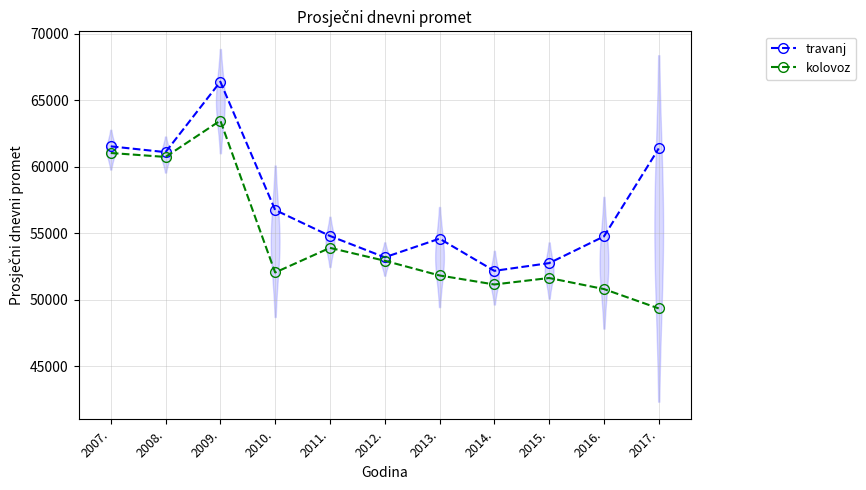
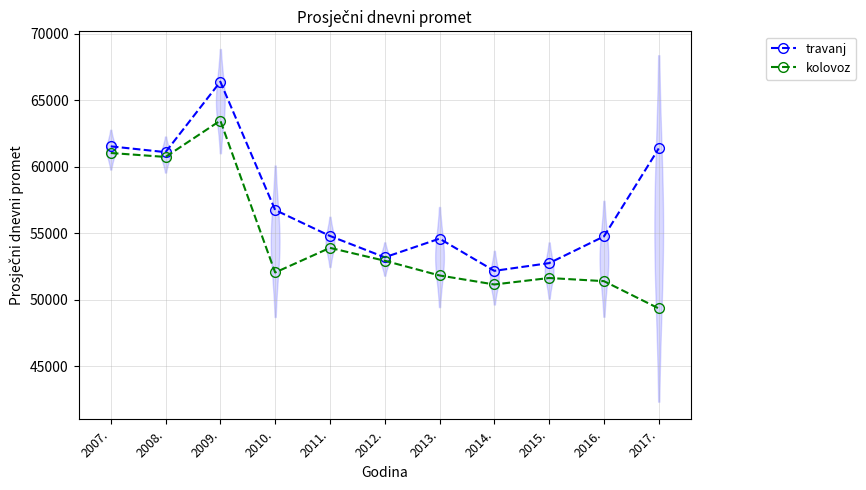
  {
    "travanj": {
      "2007.": 61500,
      "2008.": 61100,
      "2009.": 66400,
      "2010.": 56800,
      "2011.": 54800,
      "2012.": 53200,
      "2013.": 54600,
      "2014.": 52200,
      "2015.": 52800,
      "2016.": 54800,
      "2017.": 61400
    },
    "kolovoz": {
      "2007.": 61000,
      "2008.": 60700,
      "2009.": 63500,
      "2010.": 52100,
      "2011.": 53900,
      "2012.": 52900,
      "2013.": 51800,
      "2014.": 51100,
      "2015.": 51600,
-     "2016.": 50800,
+     "2016.": 51400,
      "2017.": 49300
    }
  }
